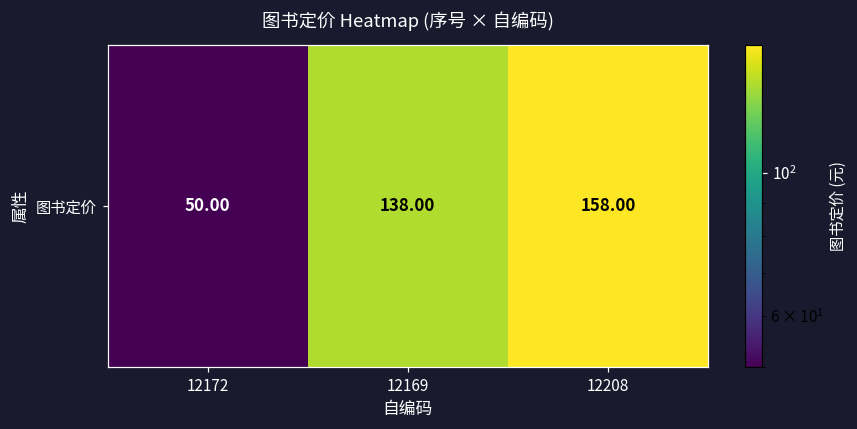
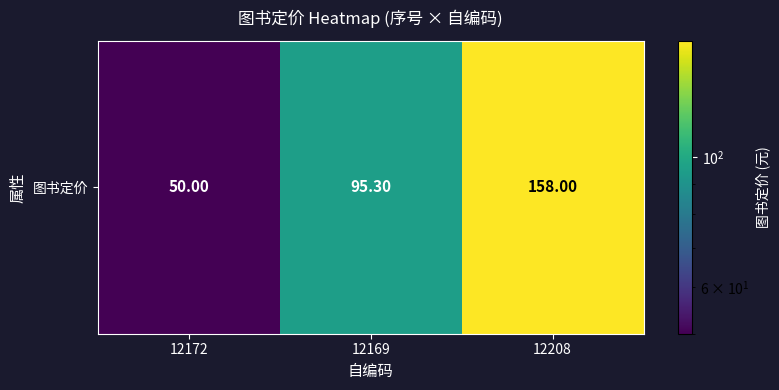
  {
    "图书定价": {
      "12172": 50.00,
-     "12169": 138.00,
+     "12169": 95.30,
      "12208": 158.00
    }
  }
